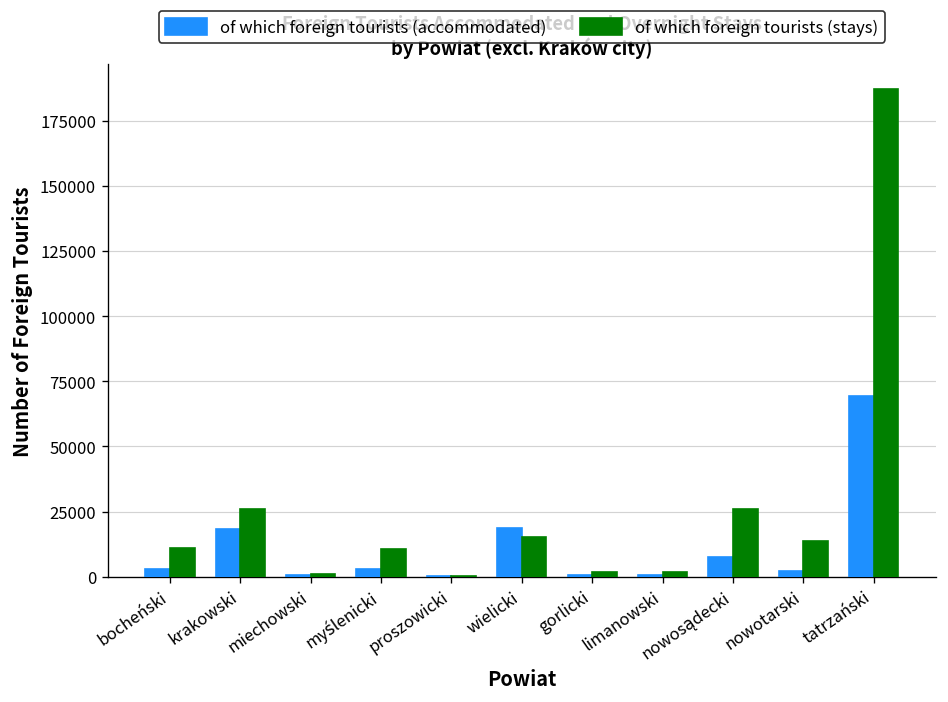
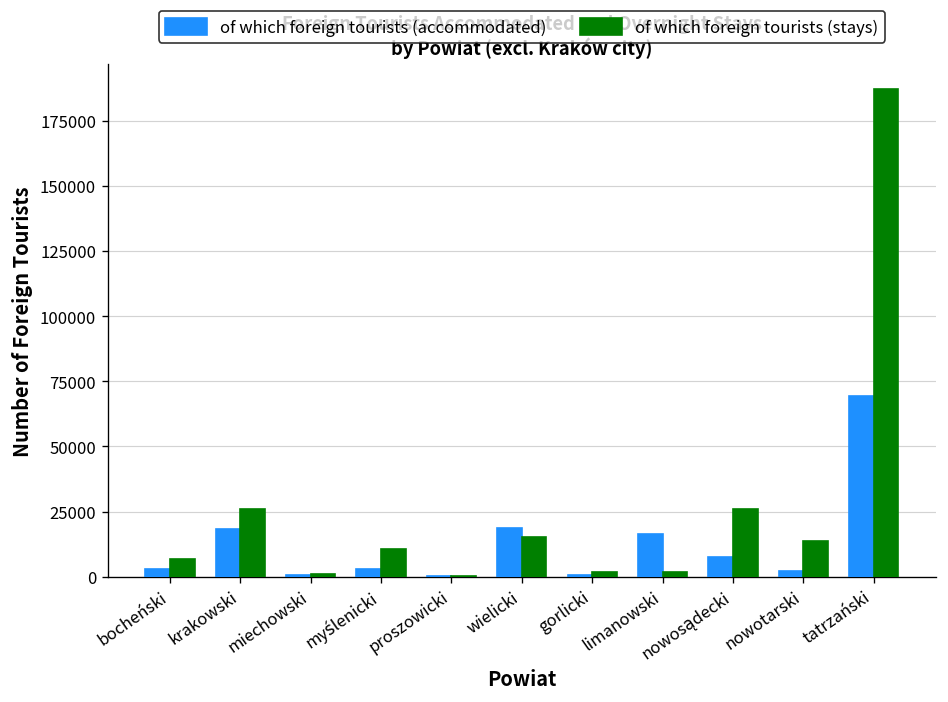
  {
    "of which foreign tourists (accommodated)": {
      "bocheński": 3000,
      "krakowski": 18000,
      "myślenicki": 3000,
      "wielicki": 19000,
-     "limanowski": 1000,
+     "limanowski": 16000,
      "nowosądecki": 8000,
      "nowotarski": 2000,
      "tatrzański": 69000
    },
    "of which foreign tourists (stays)": {
-     "bocheński": 11000,
+     "bocheński": 7000,
      "krakowski": 26000,
      "myślenicki": 11000,
      "wielicki": 15000,
      "gorlicki": 2000,
      "limanowski": 2000,
      "nowosądecki": 26000,
      "nowotarski": 14000,
      "tatrzański": 187000
    }
  }
